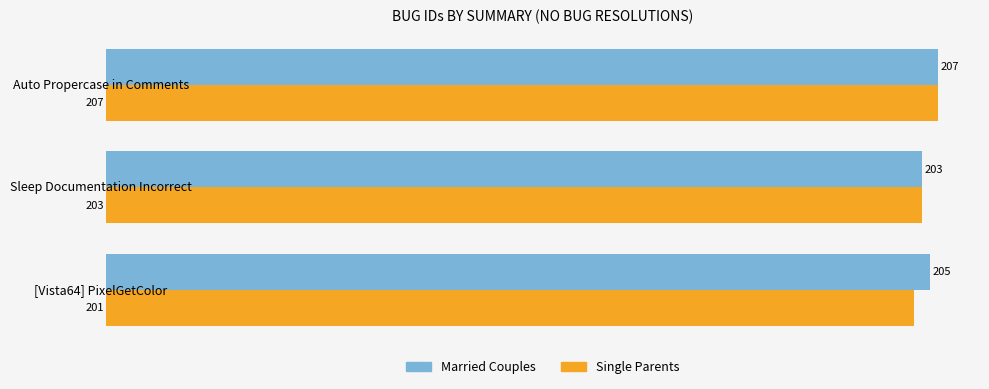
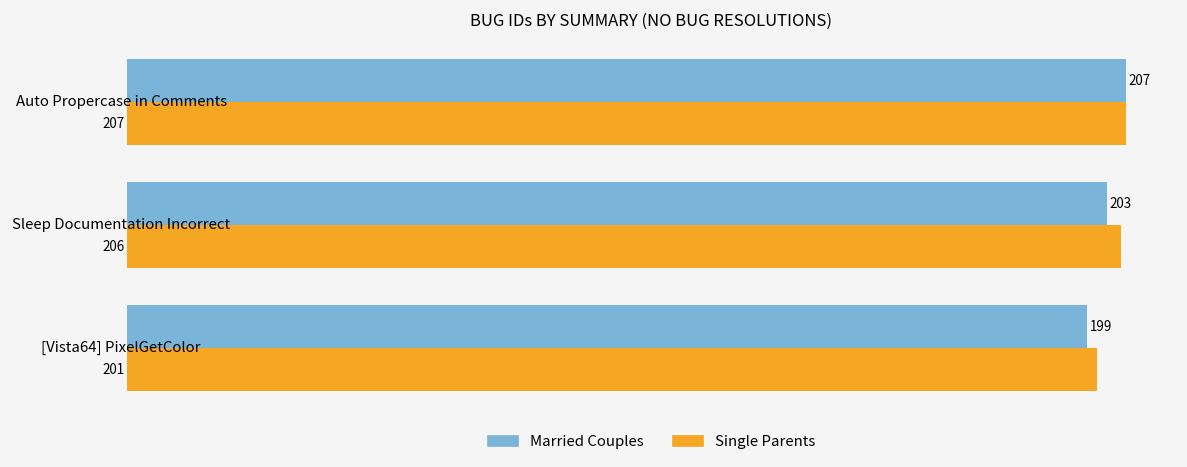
  {
    "Married Couples": {
      "Auto Propercase in Comments": 207,
      "Sleep Documentation Incorrect": 203,
-     "[Vista64] PixelGetColor": 205
+     "[Vista64] PixelGetColor": 199
    },
    "Single Parents": {
-     "Sleep Documentation Incorrect": 203
+     "Sleep Documentation Incorrect": 206
    }
  }
